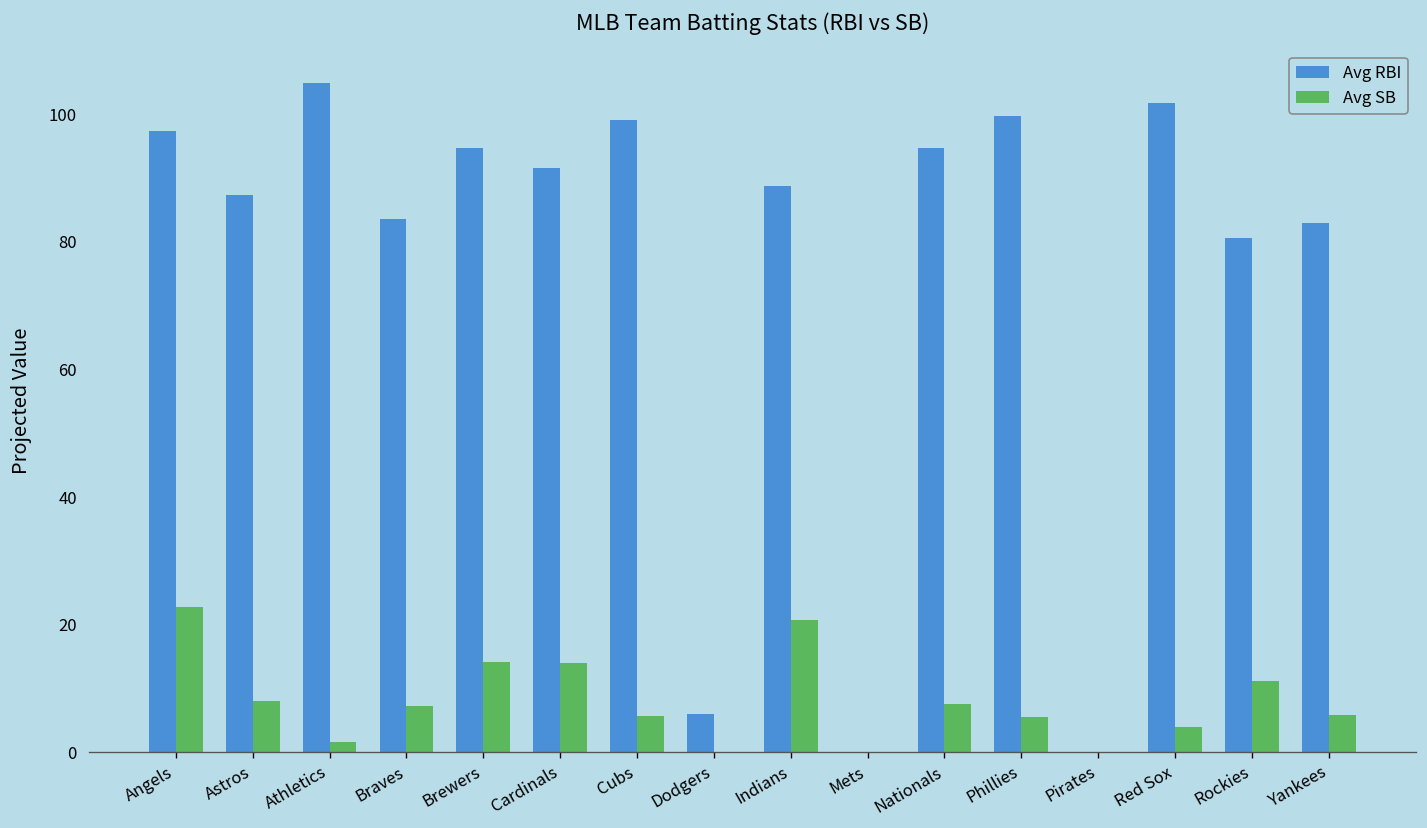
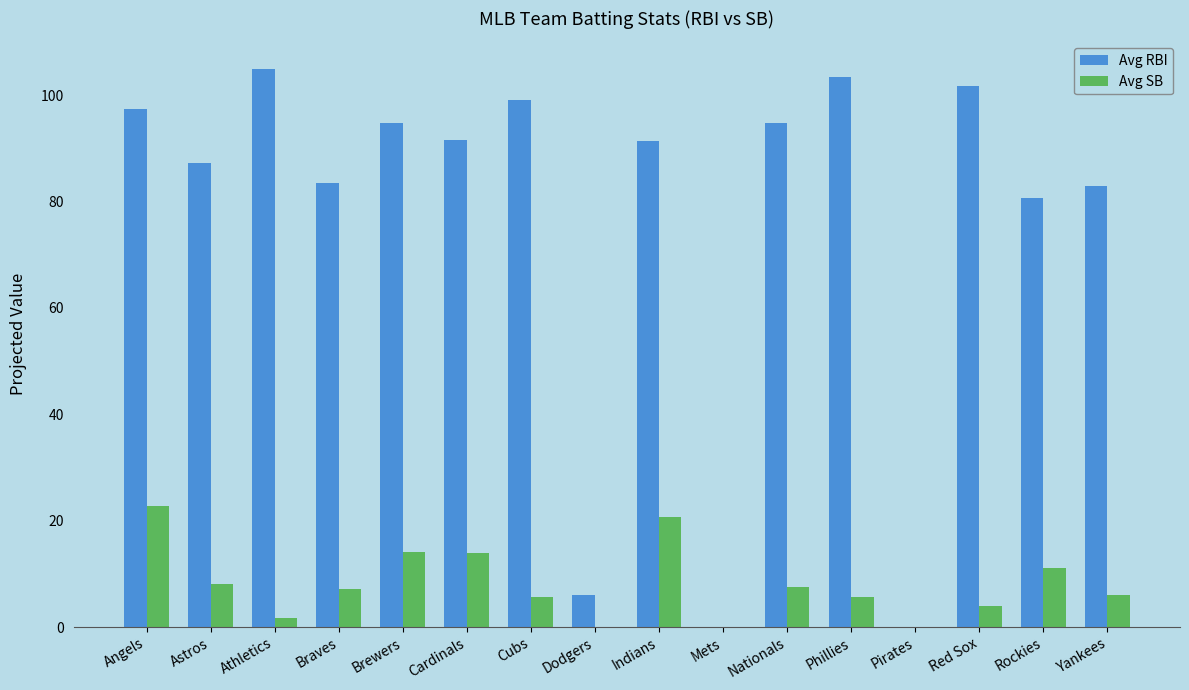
  {
    "Avg RBI": {
      "Angels": 97,
      "Astros": 87,
      "Athletics": 105,
      "Braves": 84,
      "Brewers": 95,
      "Cardinals": 92,
      "Cubs": 99,
      "Dodgers": 6,
-     "Indians": 89,
+     "Indians": 91,
      "Mets": 0,
      "Nationals": 95,
-     "Phillies": 100,
+     "Phillies": 103,
      "Pirates": 0,
      "Red Sox": 102,
      "Rockies": 81,
      "Yankees": 83
    },
    "Avg SB": {
      "Angels": 23,
      "Astros": 8,
      "Athletics": 2,
      "Braves": 7,
      "Brewers": 14,
      "Cardinals": 14,
      "Cubs": 6,
      "Dodgers": 0,
      "Indians": 21,
      "Mets": 0,
      "Nationals": 8,
      "Phillies": 6,
      "Pirates": 0,
      "Red Sox": 4,
      "Rockies": 11,
      "Yankees": 6
    }
  }
